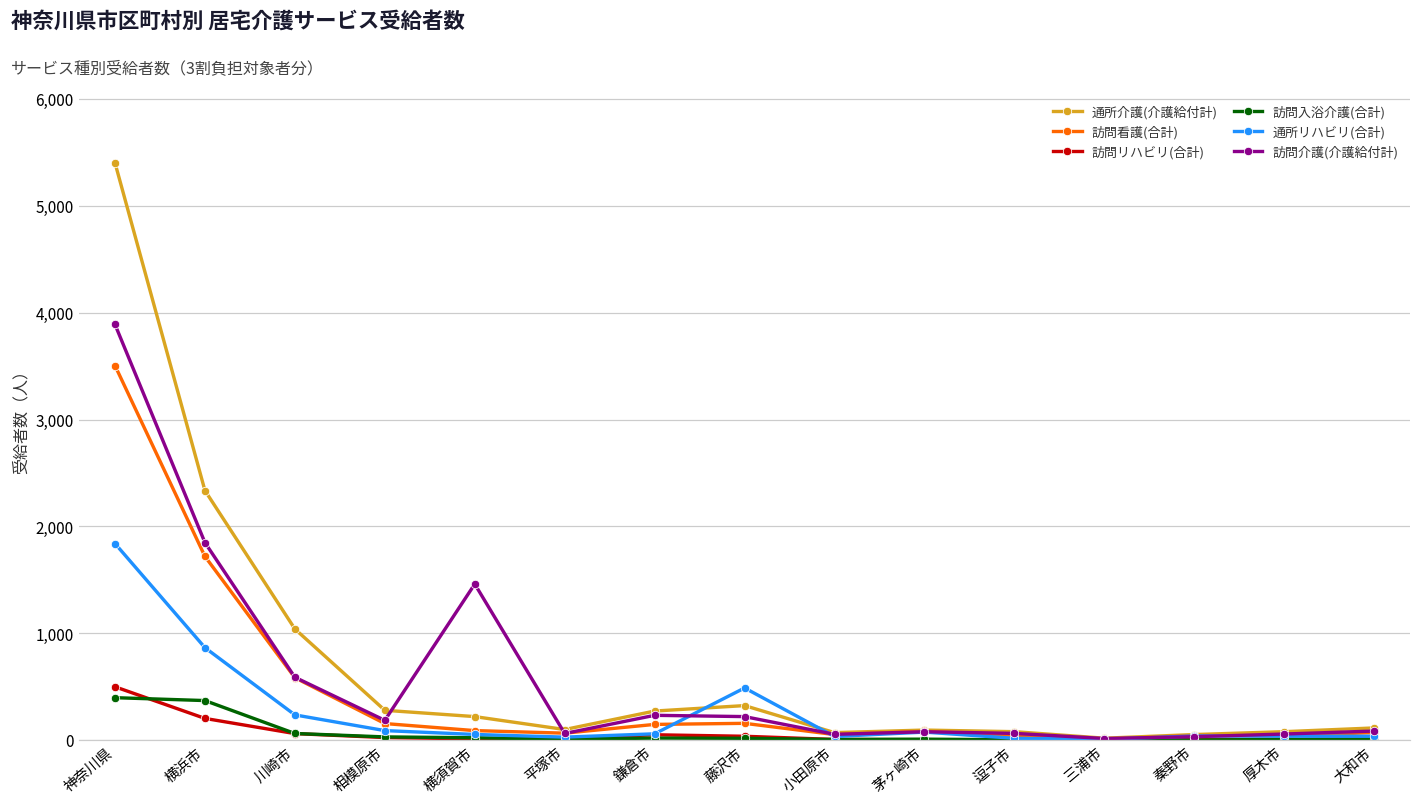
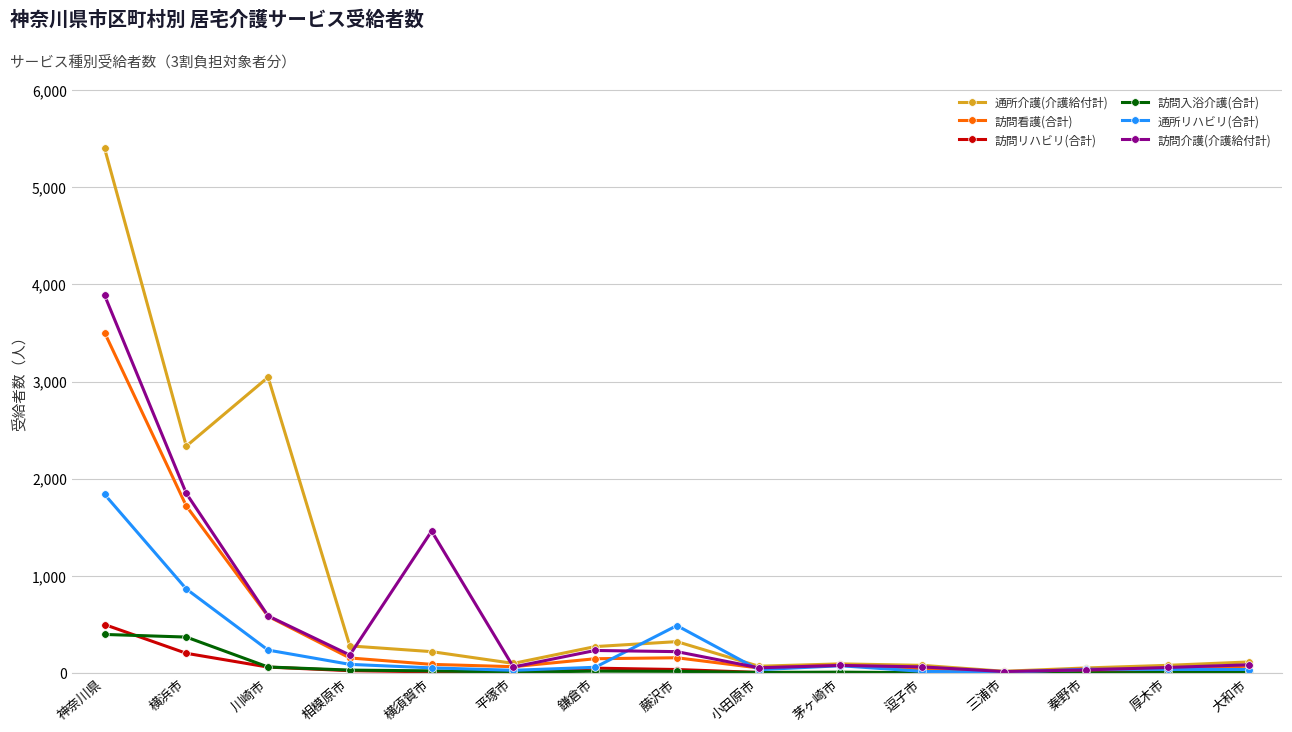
  {
    "通所介護(介護給付計)": {
      "神奈川県": "5,400",
      "横浜市": "2,300",
-     "川崎市": "1,000",
+     "川崎市": "3,000",
      "相模原市": "300",
      "横須賀市": "200",
      "平塚市": "100",
      "鎌倉市": "300",
      "藤沢市": "300",
      "大和市": "100"
    },
    "訪問看護(合計)": {
      "神奈川県": "3,500",
      "横浜市": "1,700",
      "相模原市": "200",
      "横須賀市": "100",
      "鎌倉市": "100",
      "藤沢市": "200"
    },
    "訪問リハビリ(合計)": {
      "神奈川県": "500",
      "横浜市": "200"
    },
    "訪問入浴介護(合計)": {
      "神奈川県": "400",
      "横浜市": "400",
      "鎌倉市": "0"
    },
    "通所リハビリ(合計)": {
      "神奈川県": "1,800",
      "横浜市": "900",
      "川崎市": "200",
      "相模原市": "100",
      "横須賀市": "100",
      "藤沢市": "500"
    },
    "訪問介護(介護給付計)": {
      "神奈川県": "3,900",
      "横浜市": "1,800",
      "相模原市": "200",
      "横須賀市": "1,500",
      "鎌倉市": "200",
      "藤沢市": "200"
    }
  }
